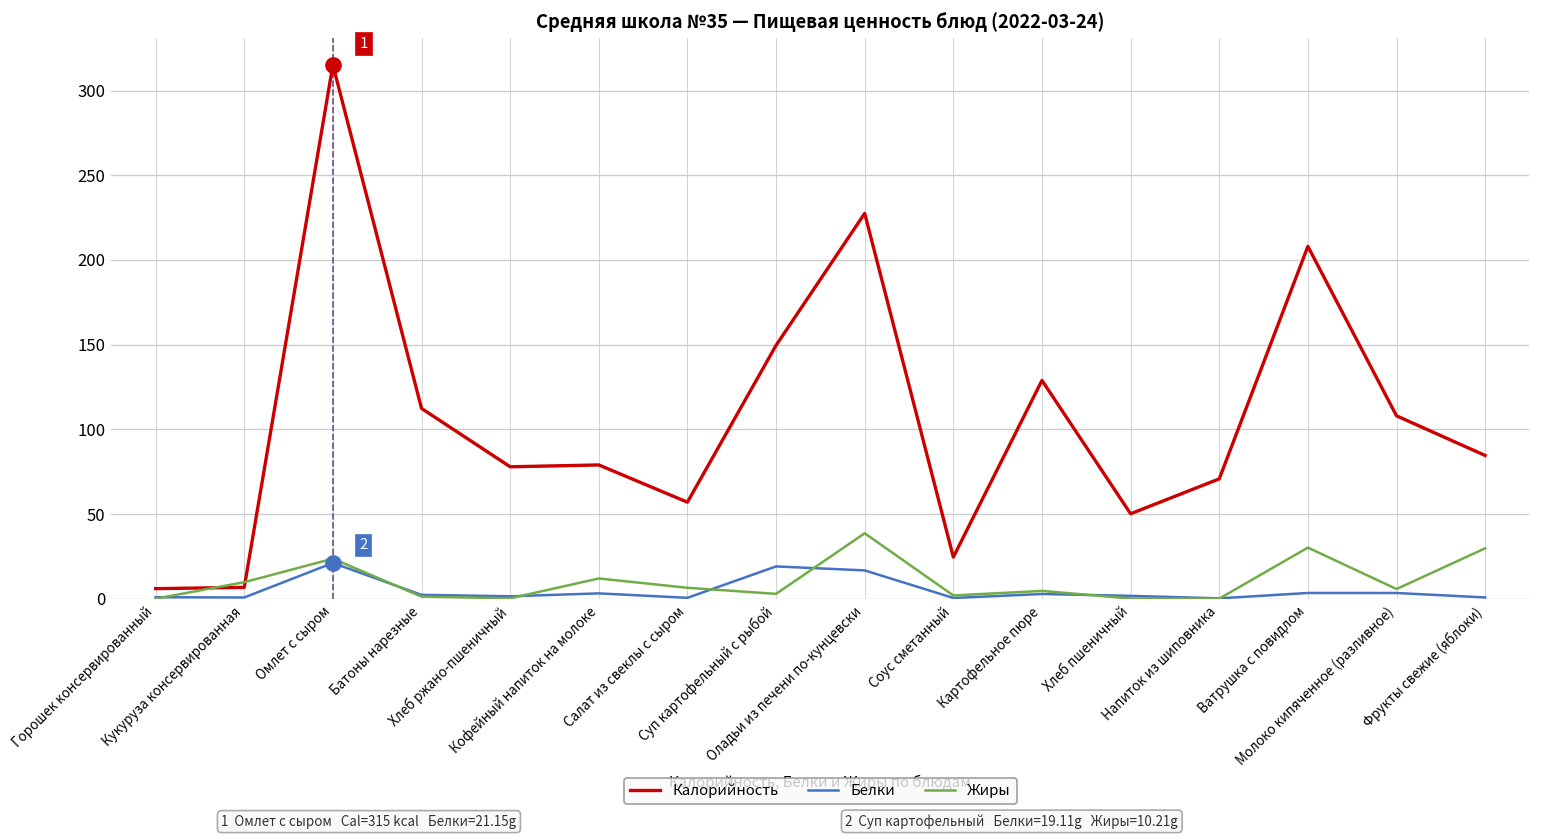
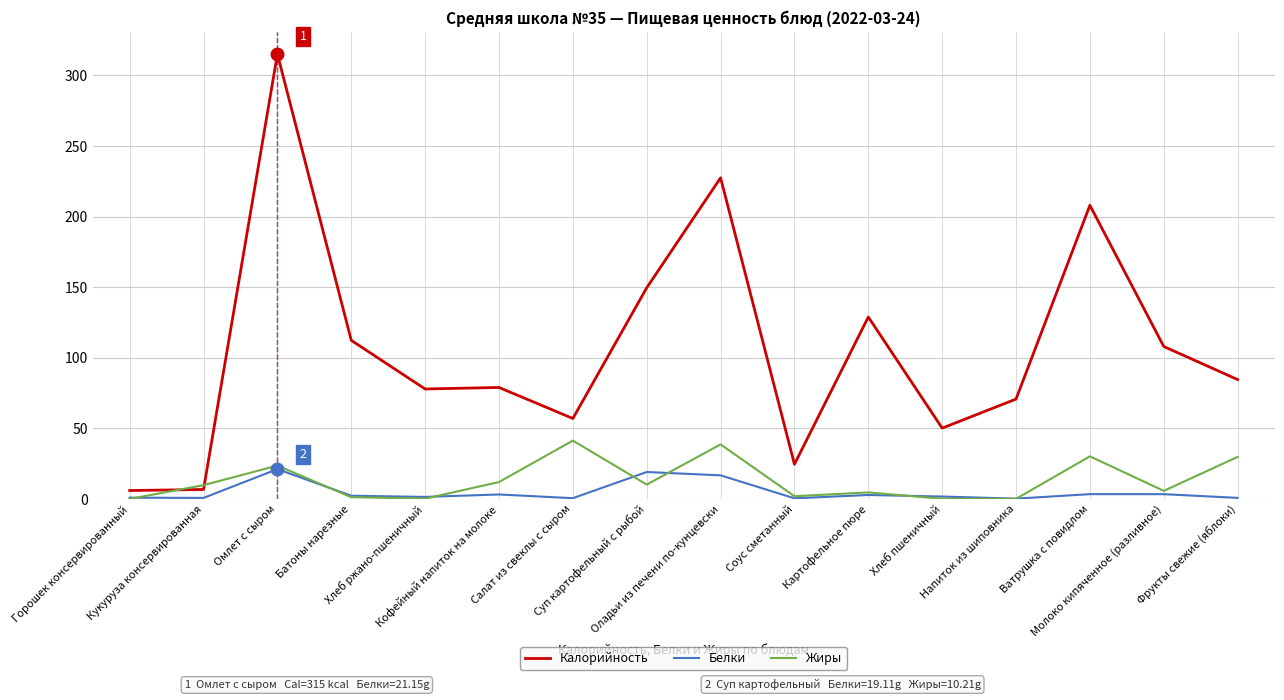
  {
    "Жиры": {
      "Кукуруза консервированная": 10,
      "Кофейный напиток на молоке": 12,
-     "Салат из свеклы с сыром": 7,
-     "Суп картофельный с рыбой": 3,
+     "Салат из свеклы с сыром": 41,
+     "Суп картофельный с рыбой": 10,
      "Оладьи из печени по-кунцевски": 39,
      "Картофельное пюре": 5,
      "Ватрушка с повидлом": 30,
      "Молоко кипяченное (разливное)": 6,
      "Фрукты свежие (яблоки)": 30
    }
  }
